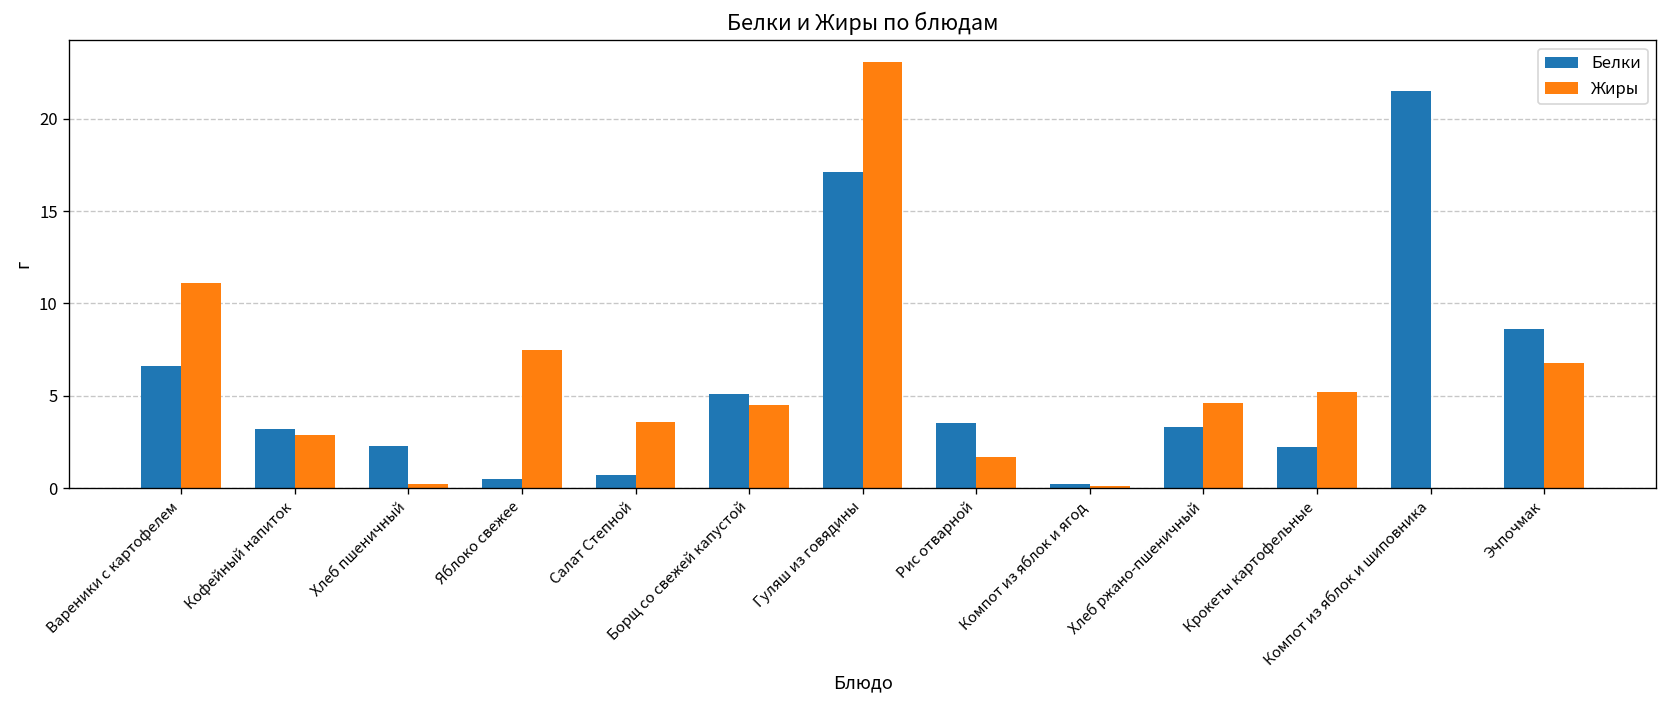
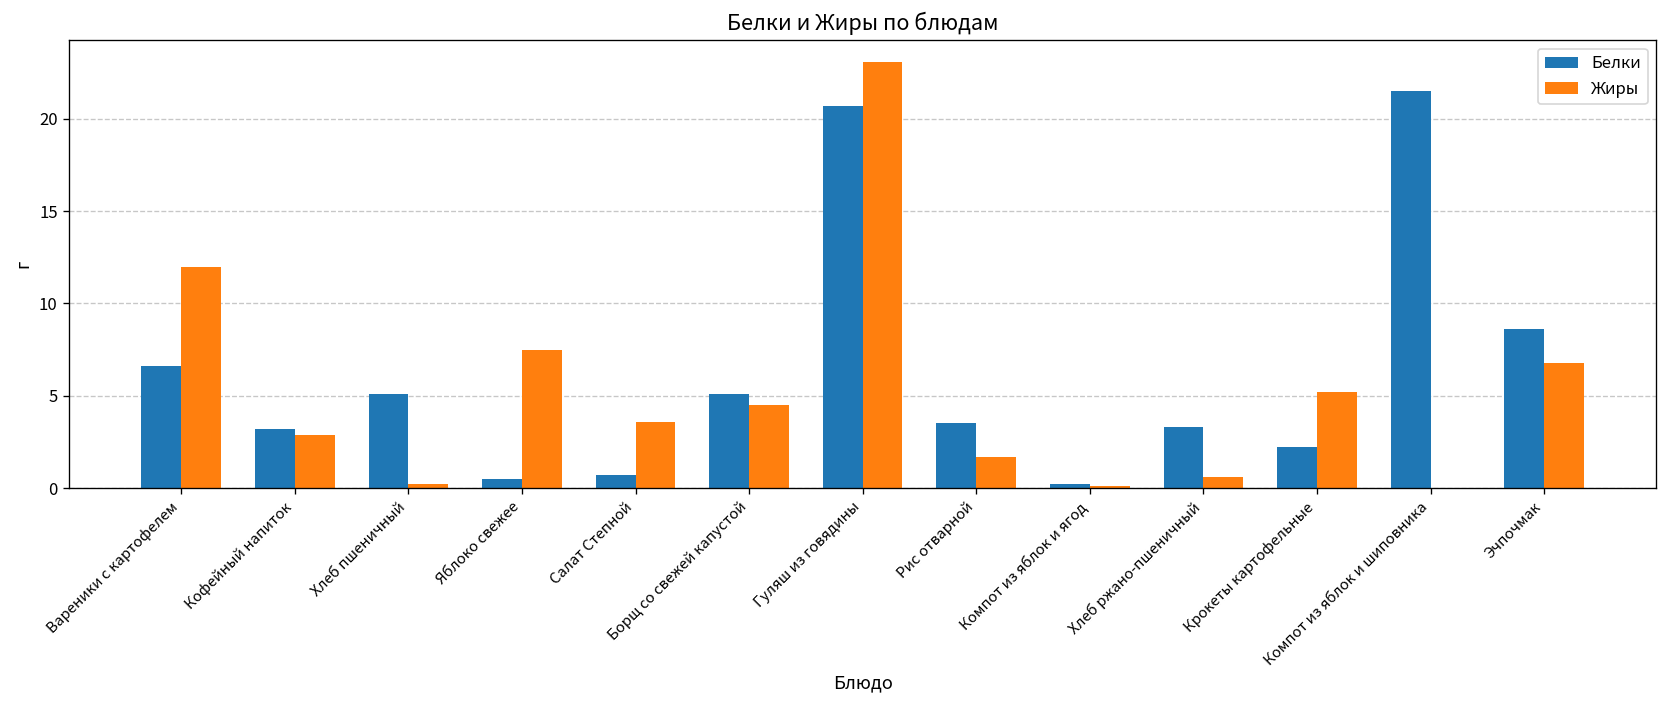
  {
    "Белки": {
      "Вареники с картофелем": 6.6,
      "Кофейный напиток": 3.2,
-     "Хлеб пшеничный": 2.3,
+     "Хлеб пшеничный": 5.1,
      "Яблоко свежее": 0.5,
      "Салат Степной": 0.7,
      "Борщ со свежей капустой": 5.1,
-     "Гуляш из говядины": 17.1,
+     "Гуляш из говядины": 20.7,
      "Рис отварной": 3.5,
      "Компот из яблок и ягод": 0.2,
      "Хлеб ржано-пшеничный": 3.3,
      "Крокеты картофельные": 2.2,
      "Компот из яблок и шиповника": 21.5,
      "Эчпочмак": 8.6
    },
    "Жиры": {
-     "Вареники с картофелем": 11.1,
+     "Вареники с картофелем": 12.0,
      "Кофейный напиток": 2.9,
      "Хлеб пшеничный": 0.2,
      "Яблоко свежее": 7.5,
      "Салат Степной": 3.6,
      "Борщ со свежей капустой": 4.5,
      "Гуляш из говядины": 23.1,
      "Рис отварной": 1.7,
-     "Хлеб ржано-пшеничный": 4.6,
+     "Хлеб ржано-пшеничный": 0.6,
      "Крокеты картофельные": 5.2,
      "Компот из яблок и шиповника": 0.0,
      "Эчпочмак": 6.8
    }
  }
